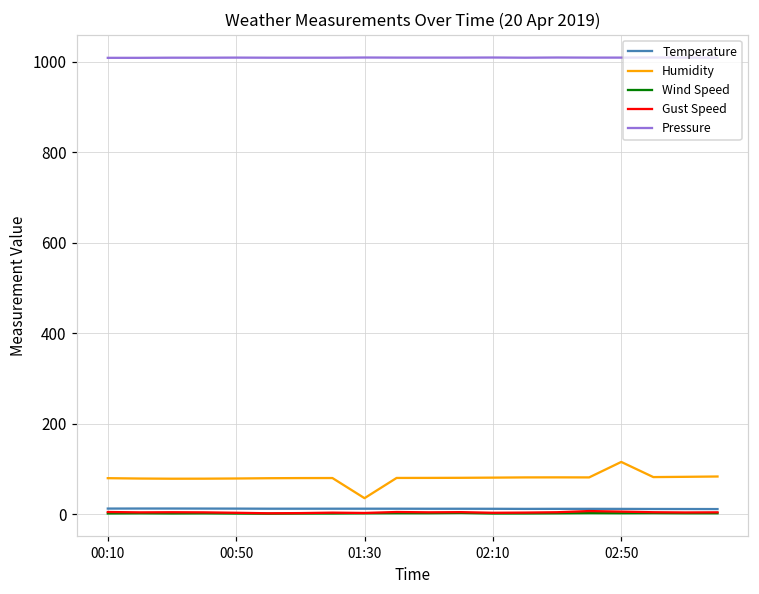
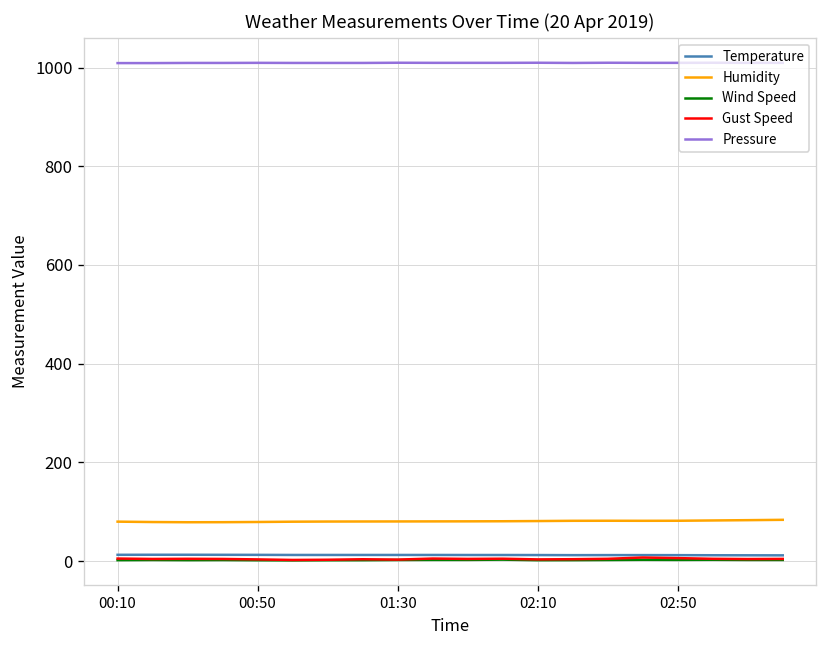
  {
    "Temperature": {
      "00:10": 10,
      "00:50": 10,
      "01:30": 10,
      "02:10": 10
    },
    "Humidity": {
      "00:10": 80,
      "00:50": 80,
-     "01:30": 40,
+     "01:30": 80,
      "02:10": 80,
-     "02:50": 120
+     "02:50": 80
    },
    "Pressure": {
      "00:10": 1010,
      "00:50": 1010,
      "01:30": 1010,
      "02:10": 1010,
      "02:50": 1010
    }
  }
